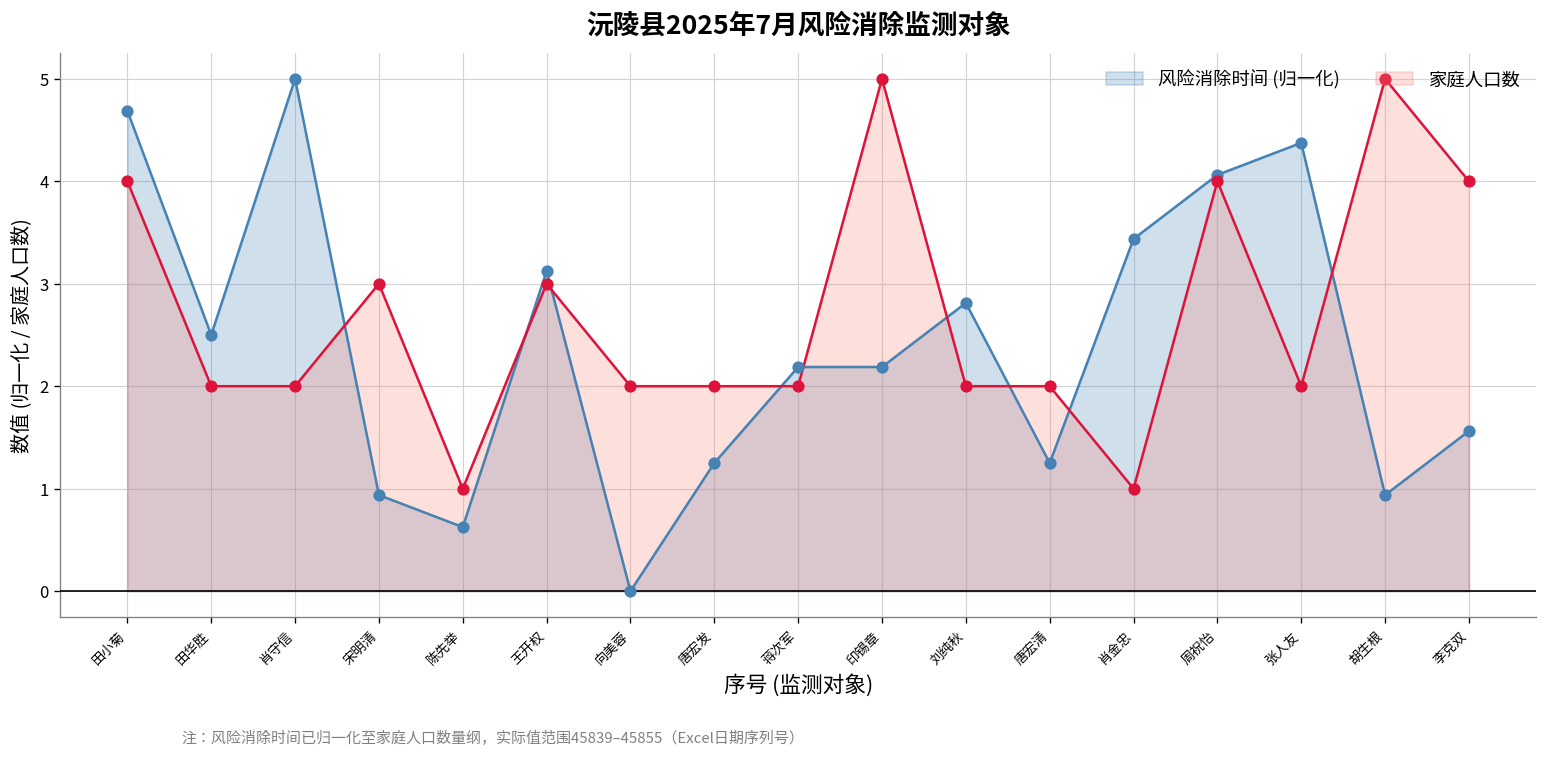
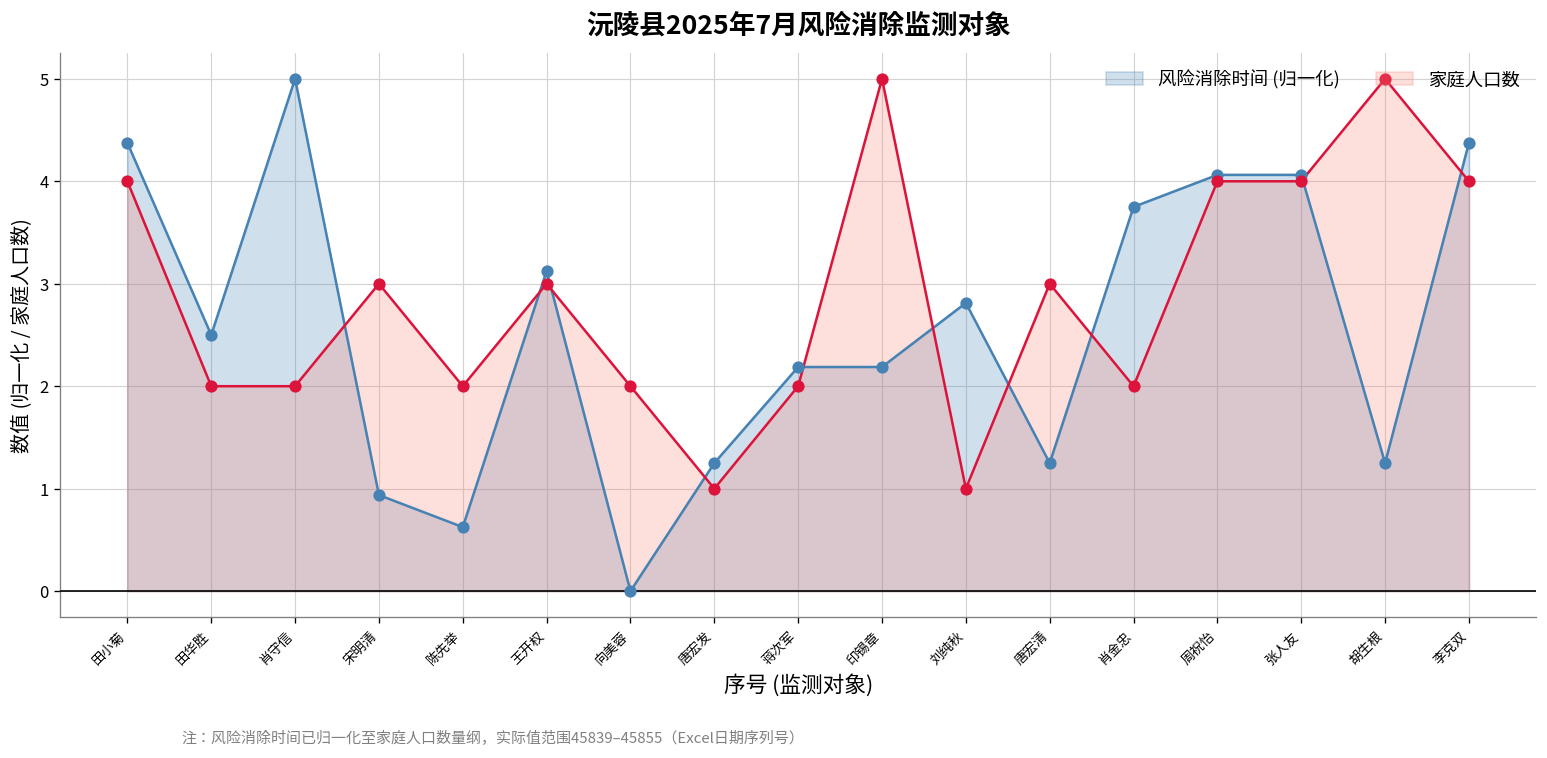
  {
    "风险消除时间 (归一化)": {
-     "田小菊": 4.7,
+     "田小菊": 4.4,
      "田华胜": 2.5,
      "肖守信": 5.0,
      "宋明清": 0.9,
      "陈先举": 0.6,
      "王开权": 3.1,
      "向美蓉": 0.0,
      "唐宏发": 1.3,
      "蒋次军": 2.2,
      "印锡章": 2.2,
      "刘纯秋": 2.8,
      "唐宏清": 1.3,
-     "肖金忠": 3.4,
+     "肖金忠": 3.8,
      "周祝怡": 4.1,
-     "张人友": 4.4,
-     "胡生根": 0.9,
-     "李克双": 1.6
+     "张人友": 4.1,
+     "胡生根": 1.3,
+     "李克双": 4.4
    },
    "家庭人口数": {
      "田小菊": 4,
      "田华胜": 2,
      "肖守信": 2,
      "宋明清": 3,
-     "陈先举": 1,
+     "陈先举": 2,
      "王开权": 3,
      "向美蓉": 2,
-     "唐宏发": 2,
+     "唐宏发": 1,
      "蒋次军": 2,
      "印锡章": 5,
-     "刘纯秋": 2,
-     "唐宏清": 2,
-     "肖金忠": 1,
+     "刘纯秋": 1,
+     "唐宏清": 3,
+     "肖金忠": 2,
      "周祝怡": 4,
-     "张人友": 2,
+     "张人友": 4,
      "胡生根": 5,
      "李克双": 4
    }
  }
